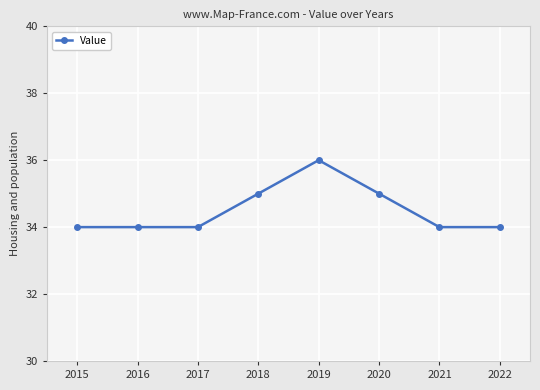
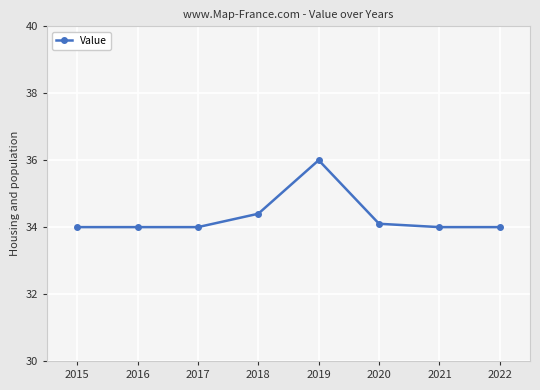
  {
    "2015": 34.0,
    "2016": 34.0,
    "2017": 34.0,
-   "2018": 35.0,
+   "2018": 34.4,
    "2019": 36.0,
-   "2020": 35.0,
+   "2020": 34.1,
    "2021": 34.0,
    "2022": 34.0
  }
